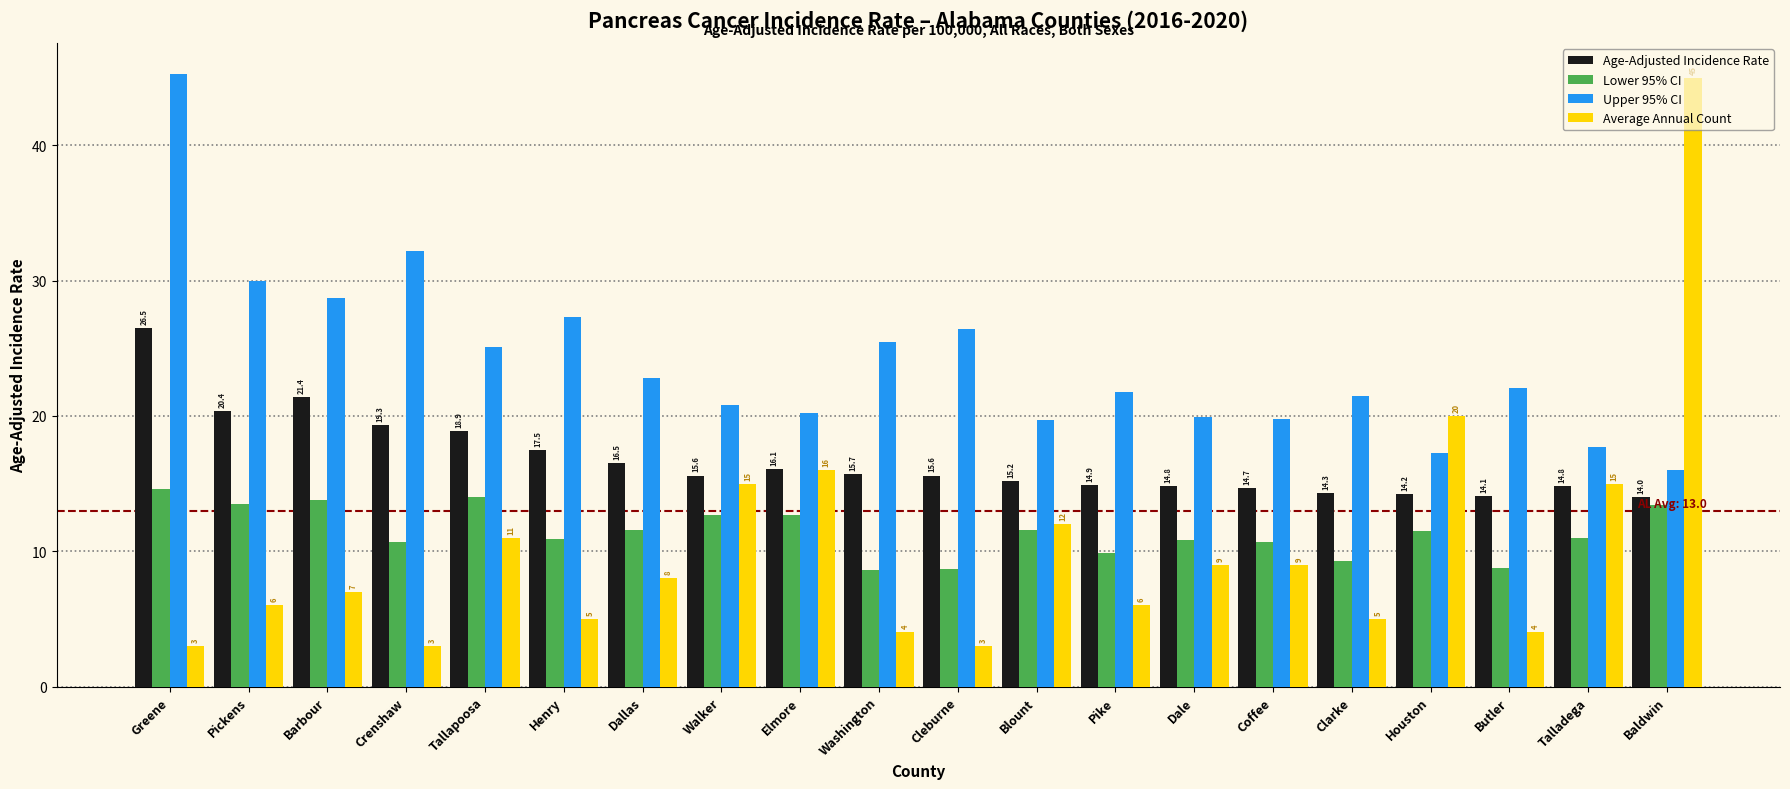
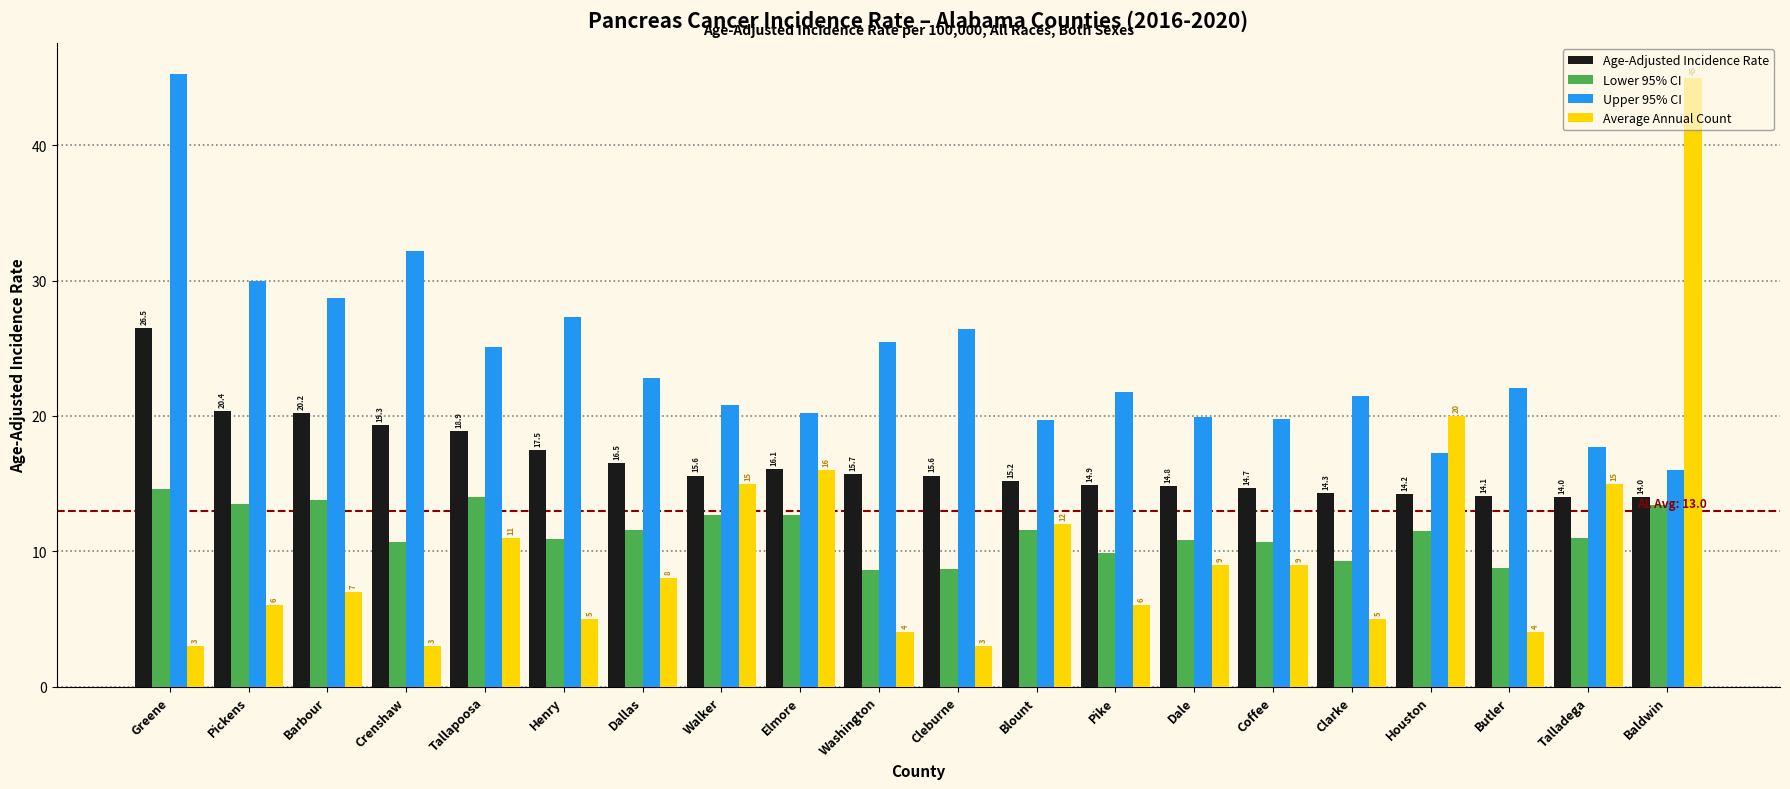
  {
    "Age-Adjusted Incidence Rate": {
      "Greene": 26.5,
      "Pickens": 20.4,
-     "Barbour": 21.4,
+     "Barbour": 20.2,
      "Crenshaw": 19.3,
      "Tallapoosa": 18.9,
      "Henry": 17.5,
      "Dallas": 16.5,
      "Walker": 15.6,
      "Elmore": 16.1,
      "Washington": 15.7,
      "Cleburne": 15.6,
      "Blount": 15.2,
      "Pike": 14.9,
      "Dale": 14.8,
      "Coffee": 14.7,
      "Clarke": 14.3,
      "Houston": 14.2,
      "Butler": 14.1,
-     "Talladega": 14.8,
+     "Talladega": 14.0,
      "Baldwin": 14.0
    },
    "Lower 95% CI": {
      "Greene": 14.6,
      "Pickens": 13.5,
      "Barbour": 13.8,
      "Crenshaw": 10.7,
      "Tallapoosa": 14.0,
      "Henry": 10.9,
      "Dallas": 11.6,
      "Walker": 12.7,
      "Elmore": 12.7,
      "Washington": 8.6,
      "Cleburne": 8.7,
      "Pike": 9.9,
      "Dale": 10.8,
      "Coffee": 10.7,
      "Clarke": 9.3,
      "Houston": 11.5,
      "Butler": 8.8,
      "Talladega": 11.0,
      "Baldwin": 13.4
    },
    "Upper 95% CI": {
      "Greene": 45.3,
      "Pickens": 30.0,
      "Barbour": 28.7,
      "Crenshaw": 32.2,
      "Tallapoosa": 25.1,
      "Henry": 27.3,
      "Dallas": 22.8,
      "Walker": 20.8,
      "Elmore": 20.2,
      "Washington": 25.5,
      "Cleburne": 26.4,
      "Blount": 19.7,
      "Pike": 21.8,
      "Dale": 19.9,
      "Coffee": 19.8,
      "Clarke": 21.5,
      "Houston": 17.3,
      "Butler": 22.1,
      "Talladega": 17.7
    },
    "Average Annual Count": {
      "Greene": 3,
      "Pickens": 6,
      "Barbour": 7,
      "Crenshaw": 3,
      "Tallapoosa": 11,
      "Henry": 5,
      "Dallas": 8,
      "Walker": 15,
      "Elmore": 16,
      "Washington": 4,
      "Cleburne": 3,
      "Blount": 12,
      "Pike": 6,
      "Dale": 9,
      "Coffee": 9,
      "Clarke": 5,
      "Houston": 20,
      "Butler": 4,
      "Talladega": 15
    }
  }
